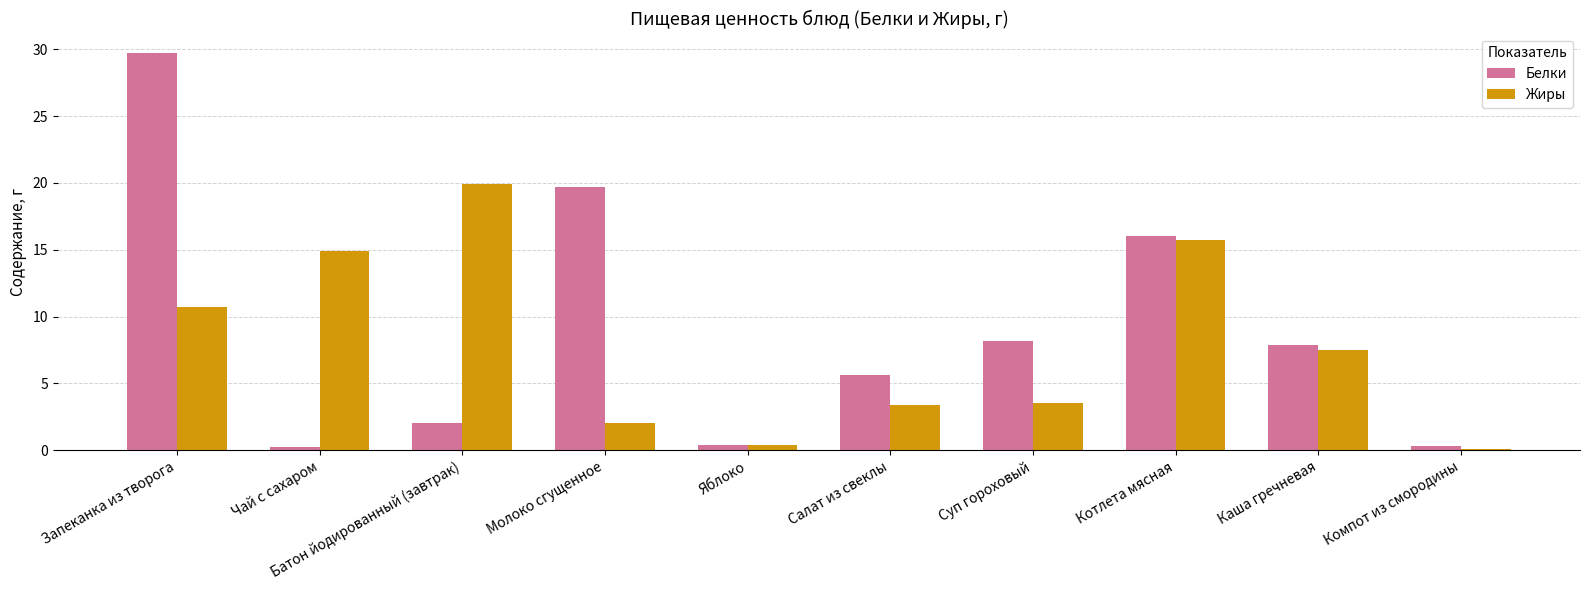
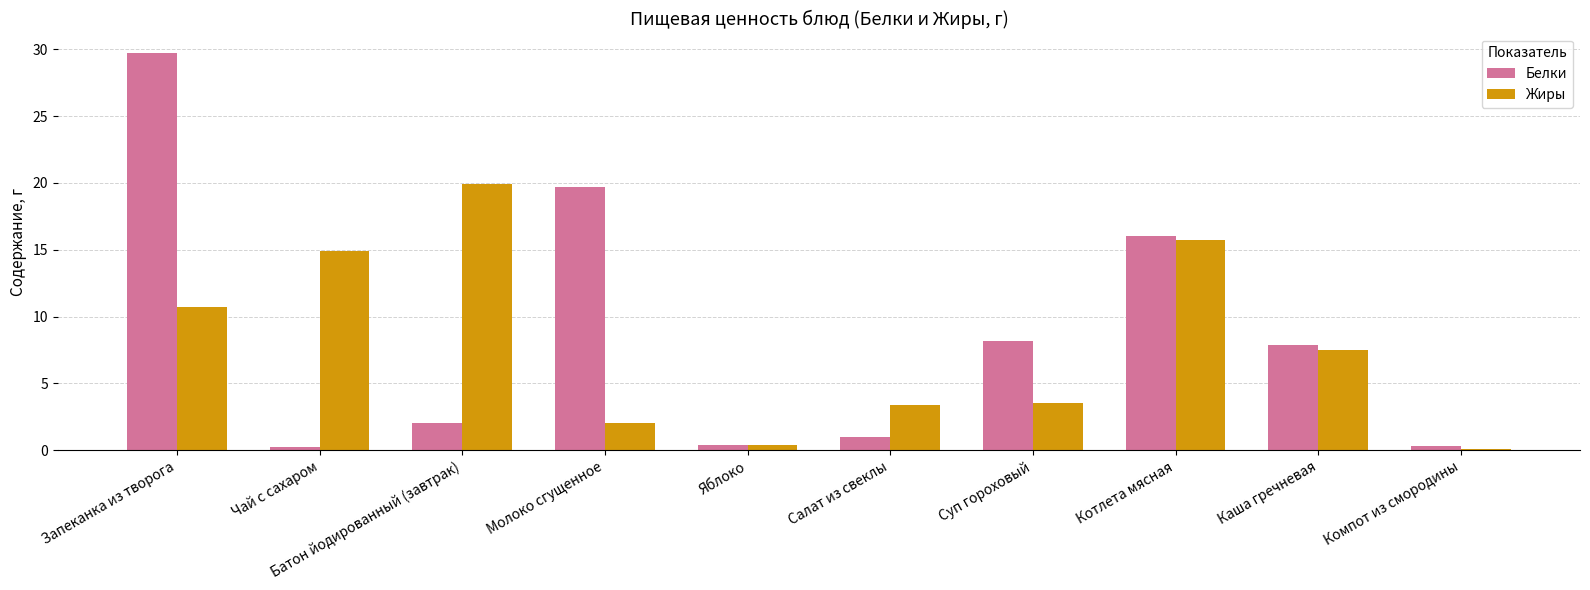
  {
    "Белки": {
      "Запеканка из творога": 29.7,
      "Чай с сахаром": 0.2,
      "Батон йодированный (завтрак)": 2.0,
      "Молоко сгущенное": 19.7,
      "Яблоко": 0.4,
-     "Салат из свеклы": 5.6,
+     "Салат из свеклы": 1.0,
      "Суп гороховый": 8.2,
      "Котлета мясная": 16.0,
      "Каша гречневая": 7.9,
      "Компот из смородины": 0.3
    },
    "Жиры": {
      "Запеканка из творога": 10.7,
      "Чай с сахаром": 14.9,
      "Батон йодированный (завтрак)": 19.9,
      "Молоко сгущенное": 2.0,
      "Яблоко": 0.4,
      "Салат из свеклы": 3.4,
      "Суп гороховый": 3.5,
      "Котлета мясная": 15.8,
      "Каша гречневая": 7.5
    }
  }
